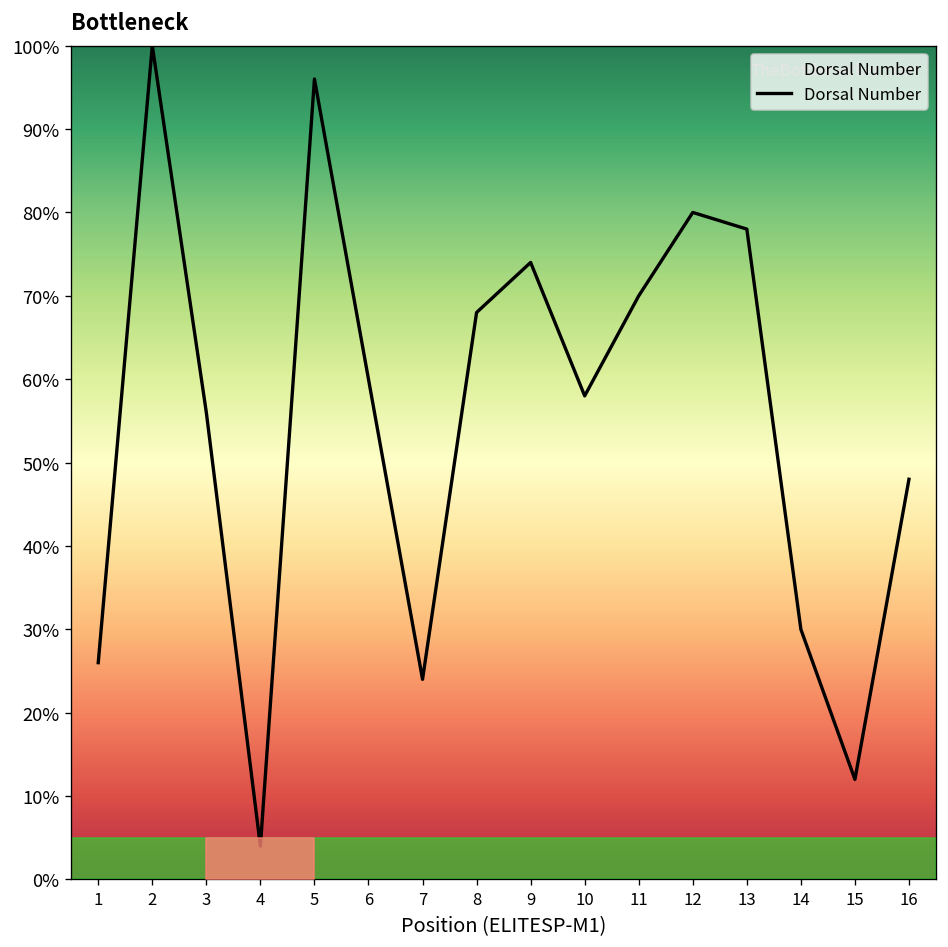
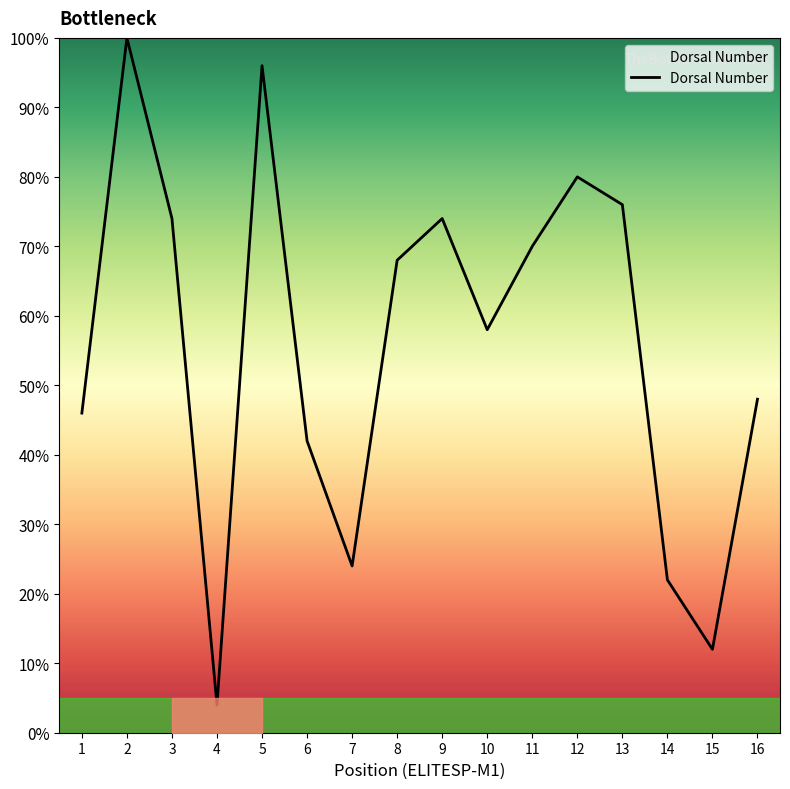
  {
-   "1": "26%",
+   "1": "46%",
    "2": "100%",
-   "3": "56%",
+   "3": "74%",
    "5": "96%",
-   "6": "60%",
+   "6": "42%",
    "7": "24%",
    "8": "68%",
    "9": "74%",
    "10": "58%",
    "11": "70%",
    "12": "80%",
-   "13": "78%",
-   "14": "30%",
+   "13": "76%",
+   "14": "22%",
    "15": "12%",
    "16": "48%"
  }
